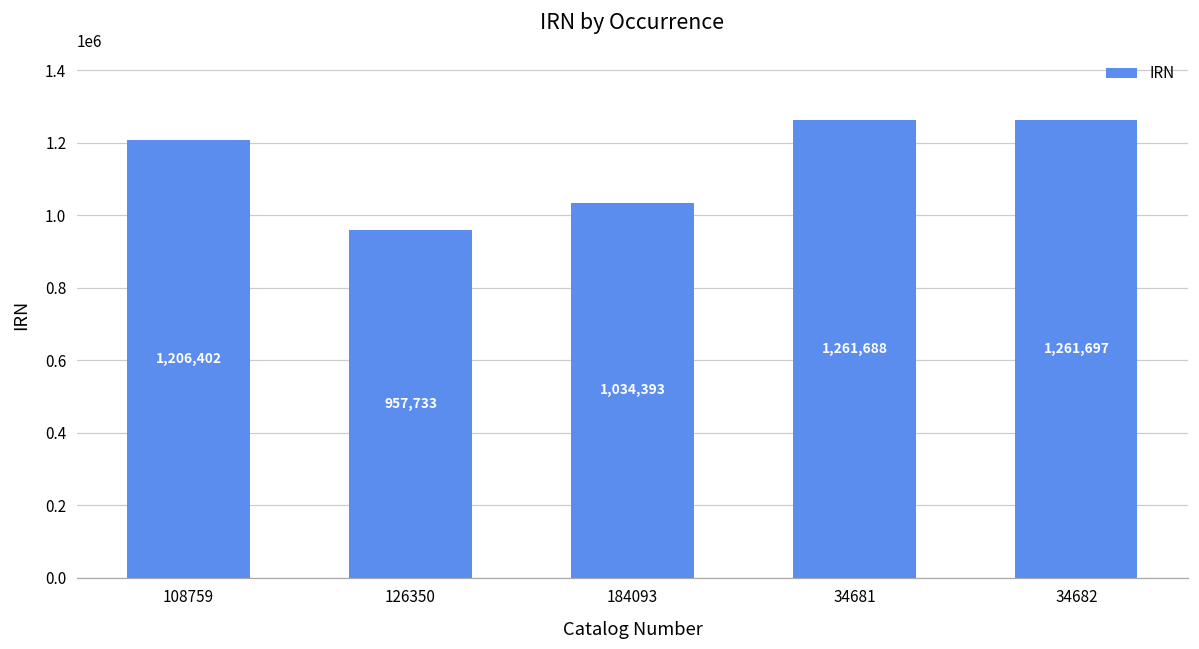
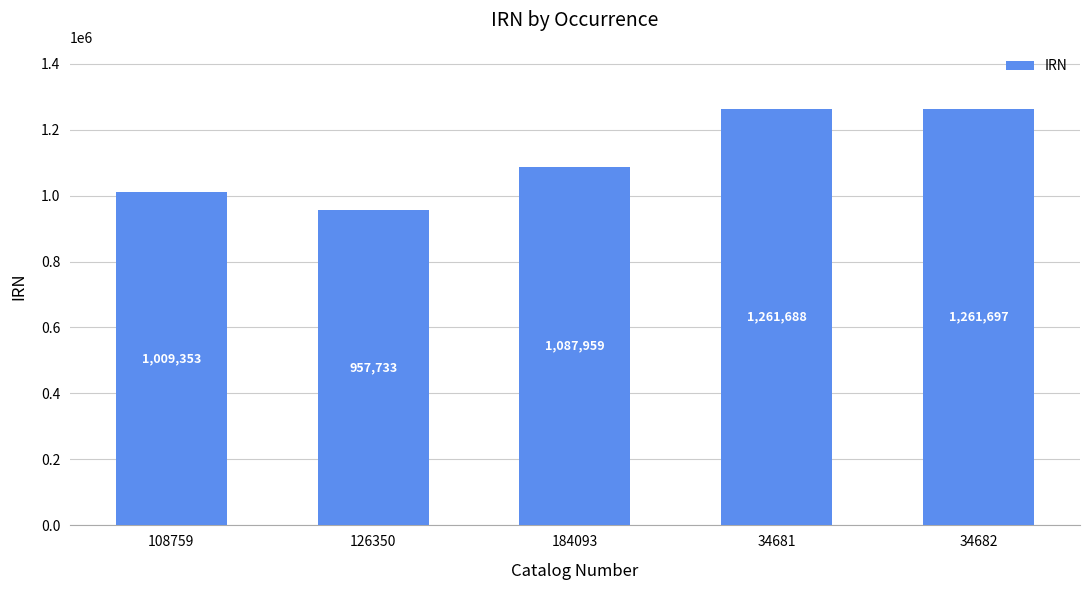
  {
-   "108759": "1,206,402",
+   "108759": "1,009,353",
    "126350": "957,733",
-   "184093": "1,034,393",
+   "184093": "1,087,959",
    "34681": "1,261,688",
    "34682": "1,261,697"
  }
